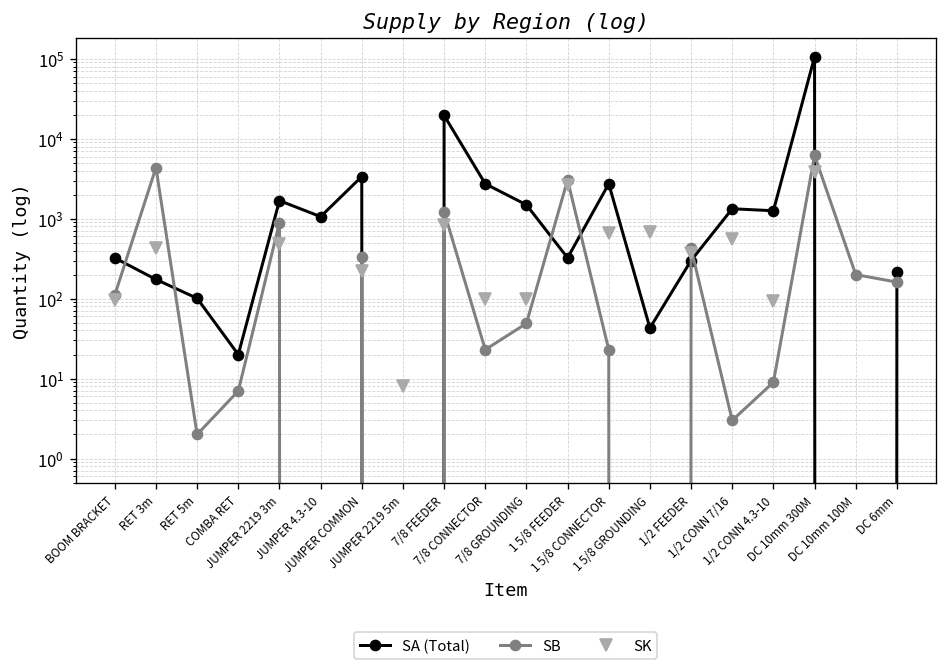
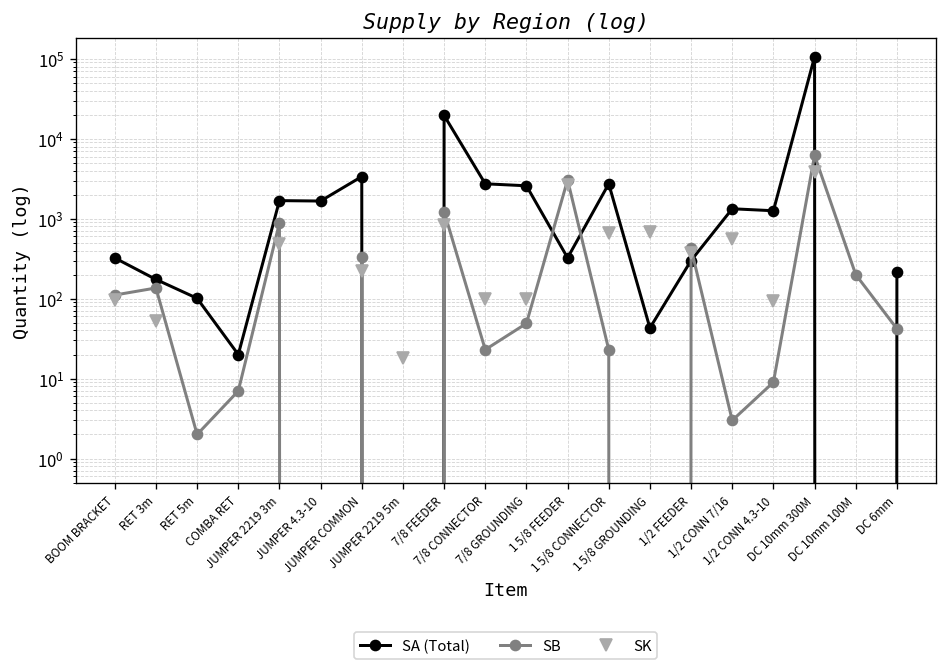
  {
    "SA (Total)": {
      "BOOM BRACKET": 300,
      "RET 3m": 170,
      "RET 5m": 100,
      "COMBA RET": 20,
      "JUMPER 2219 3m": 1700,
-     "JUMPER 4.3-10": 1100,
+     "JUMPER 4.3-10": 1700,
      "JUMPER COMMON": 3000,
      "7/8 FEEDER": 20000,
      "7/8 CONNECTOR": 2700,
-     "7/8 GROUNDING": 1500,
+     "7/8 GROUNDING": 2600,
      "1 5/8 FEEDER": 300,
      "1 5/8 CONNECTOR": 2700,
      "1 5/8 GROUNDING": 40,
      "1/2 FEEDER": 300,
      "1/2 CONN 7/16": 1300,
      "1/2 CONN 4.3-10": 1300,
      "DC 10mm 300M": 110000,
      "DC 6mm": 220
    },
    "SB": {
      "BOOM BRACKET": 110,
-     "RET 3m": 4000,
+     "RET 3m": 140,
      "RET 5m": 2,
      "COMBA RET": 7,
      "JUMPER 2219 3m": 900,
      "JUMPER COMMON": 300,
      "7/8 FEEDER": 1200,
      "7/8 CONNECTOR": 23,
      "7/8 GROUNDING": 50,
      "1 5/8 FEEDER": 3000,
      "1 5/8 CONNECTOR": 23,
      "1/2 FEEDER": 400,
      "1/2 CONN 7/16": 3,
      "1/2 CONN 4.3-10": 9,
      "DC 10mm 300M": 6000,
      "DC 10mm 100M": 200,
-     "DC 6mm": 160
+     "DC 6mm": 40
    },
    "SK": {
      "BOOM BRACKET": 100,
-     "RET 3m": 400,
+     "RET 3m": 50,
      "JUMPER 2219 3m": 500,
      "JUMPER COMMON": 220,
-     "JUMPER 2219 5m": 8,
+     "JUMPER 2219 5m": 18,
      "7/8 FEEDER": 800,
      "7/8 CONNECTOR": 100,
      "7/8 GROUNDING": 100,
      "1 5/8 FEEDER": 2600,
      "1 5/8 CONNECTOR": 700,
      "1 5/8 GROUNDING": 700,
      "1/2 FEEDER": 400,
      "1/2 CONN 7/16": 600,
      "1/2 CONN 4.3-10": 90,
      "DC 10mm 300M": 4000
    }
  }
